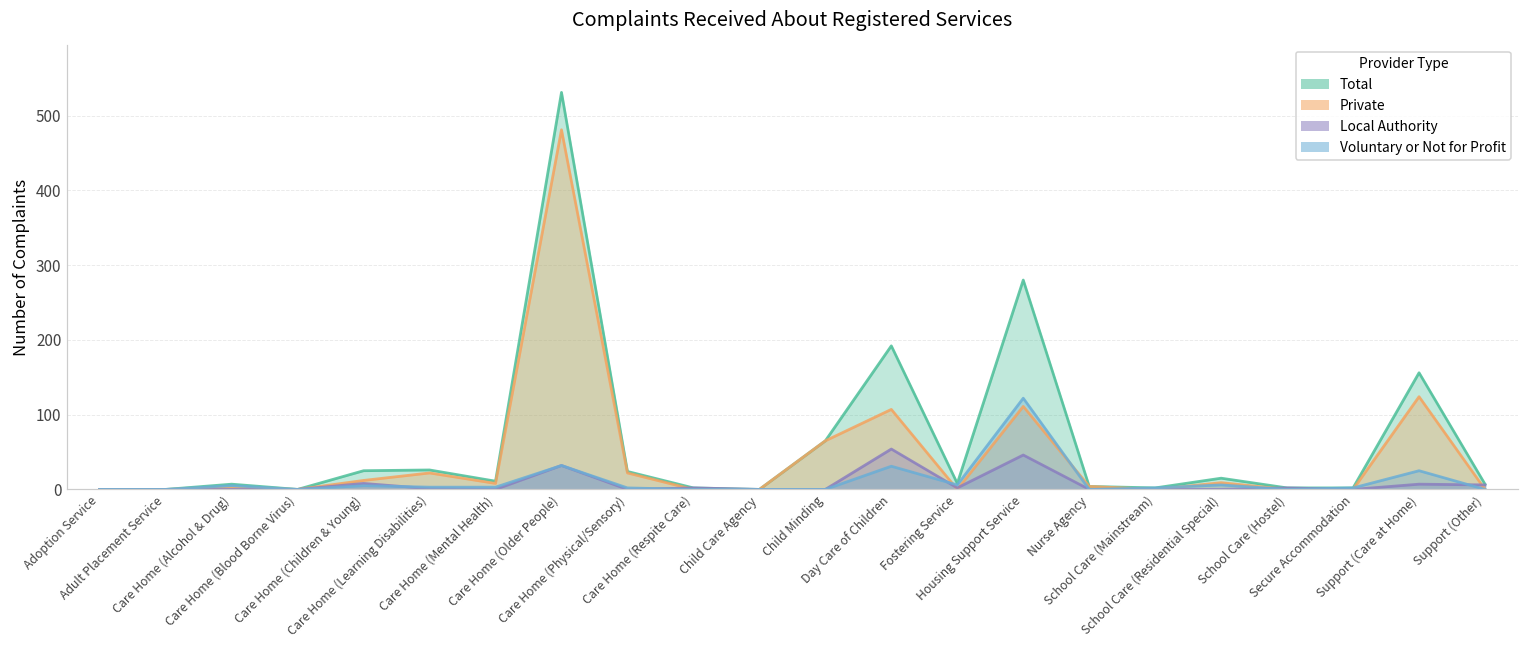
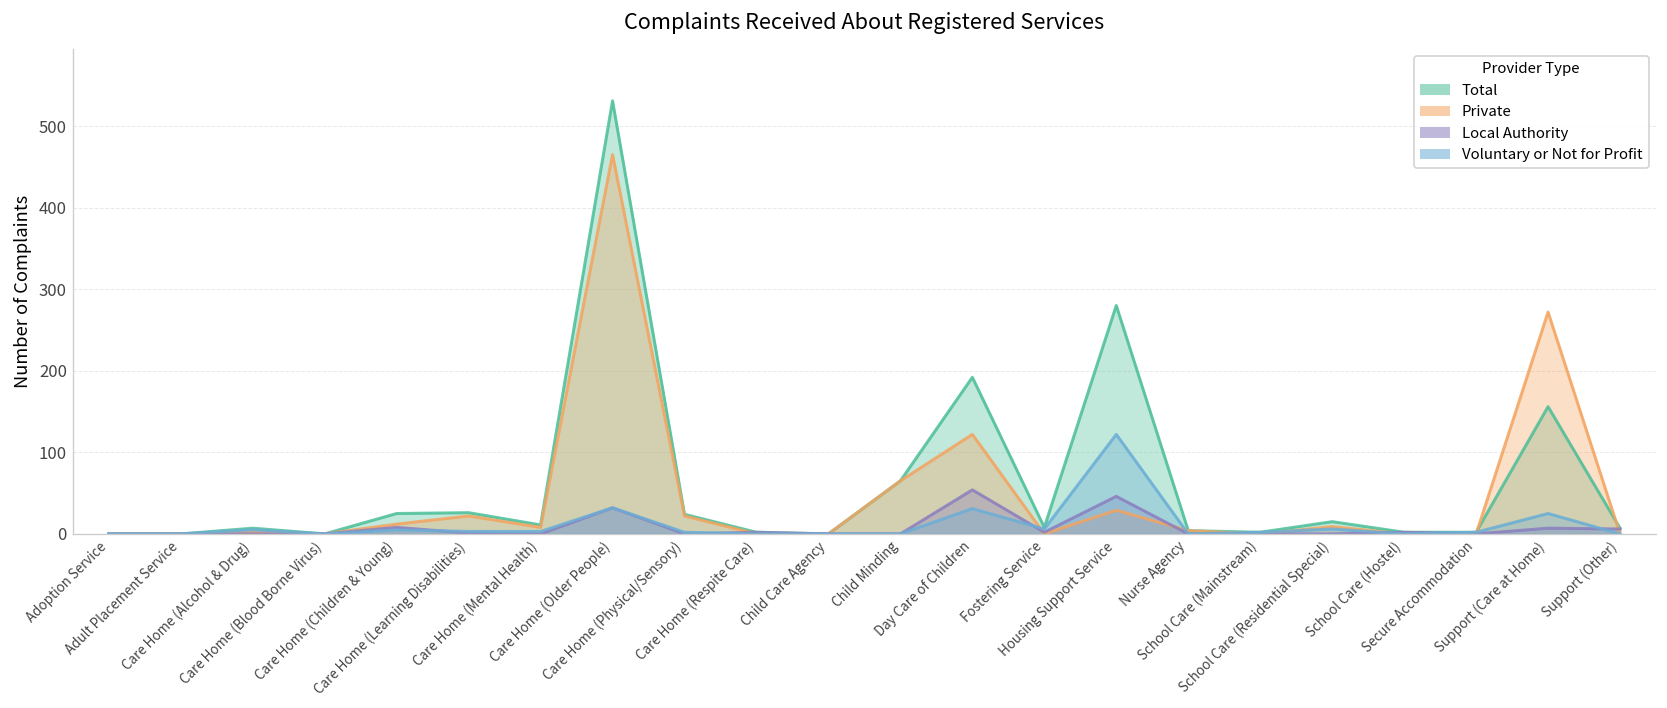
  {
    "Private": {
      "Care Home (Children & Young)": 10,
      "Care Home (Learning Disabilities)": 20,
-     "Care Home (Older People)": 480,
-     "Day Care of Children": 110,
-     "Housing Support Service": 110,
-     "Support (Care at Home)": 120
+     "Care Home (Older People)": 470,
+     "Day Care of Children": 120,
+     "Housing Support Service": 30,
+     "Support (Care at Home)": 270
    }
  }
